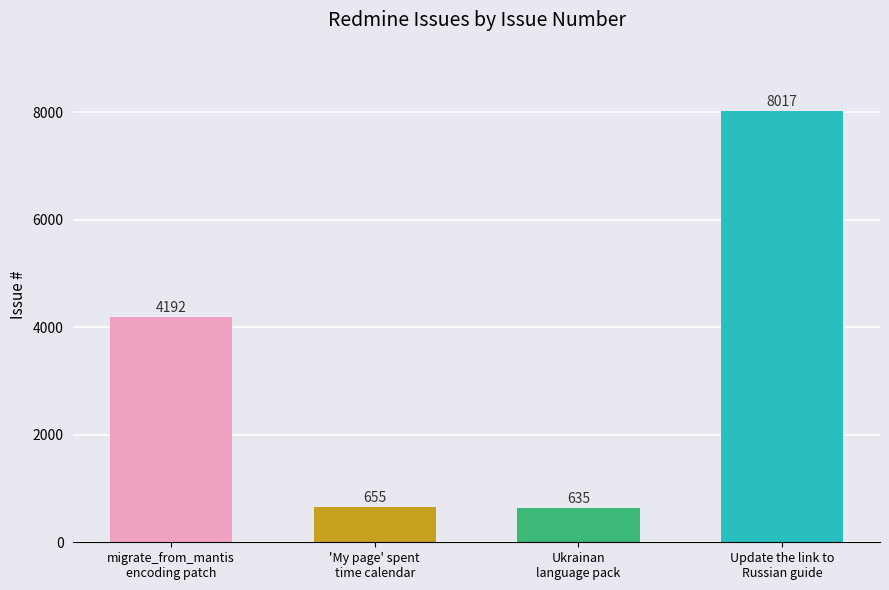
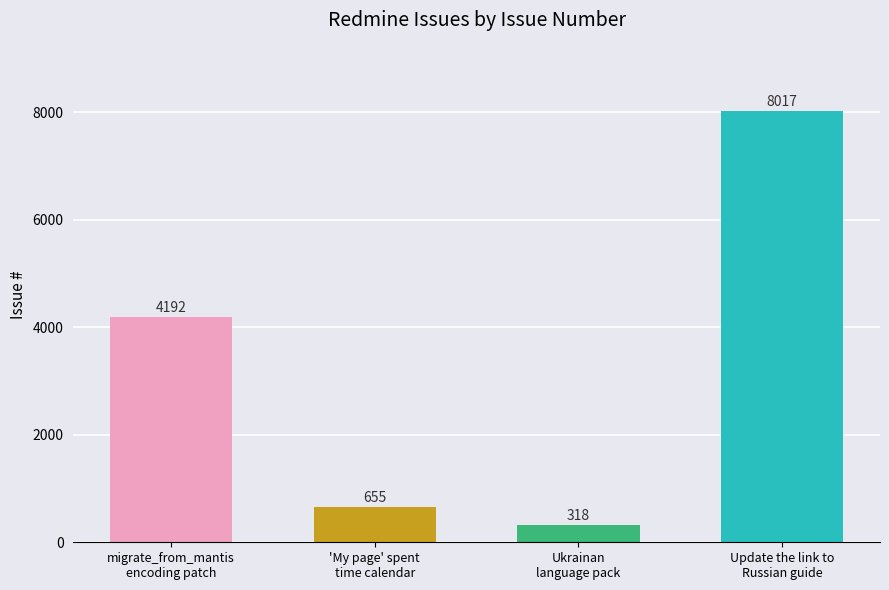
  {
    "migrate_from_mantis encoding patch": 4192,
    "'My page' spent time calendar": 655,
-   "Ukrainan language pack": 635,
+   "Ukrainan language pack": 318,
    "Update the link to Russian guide": 8017
  }
